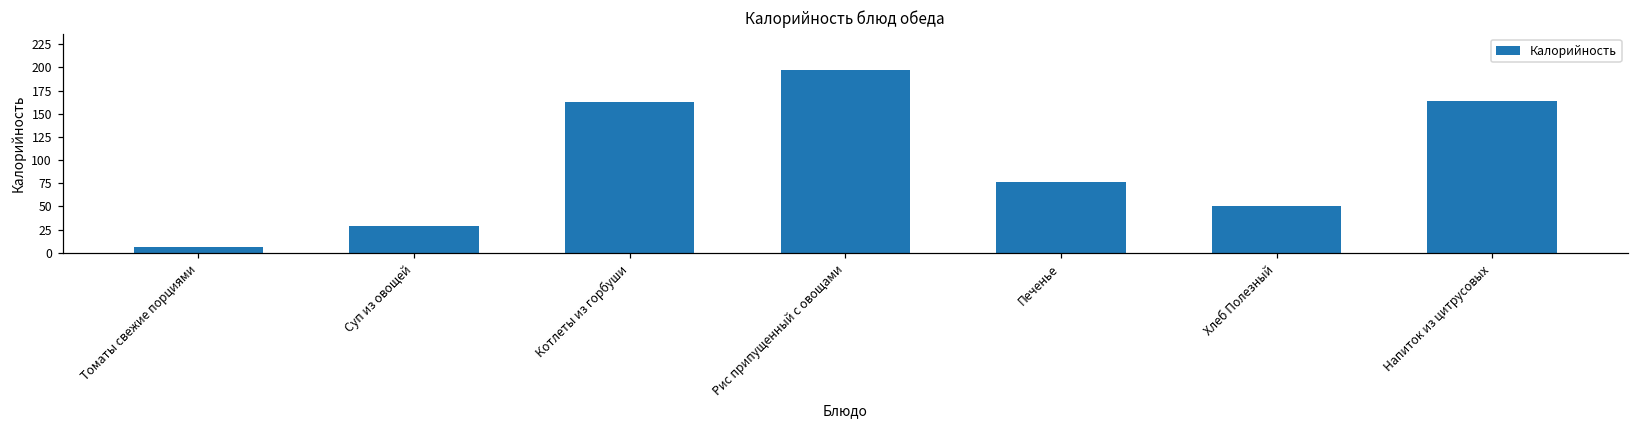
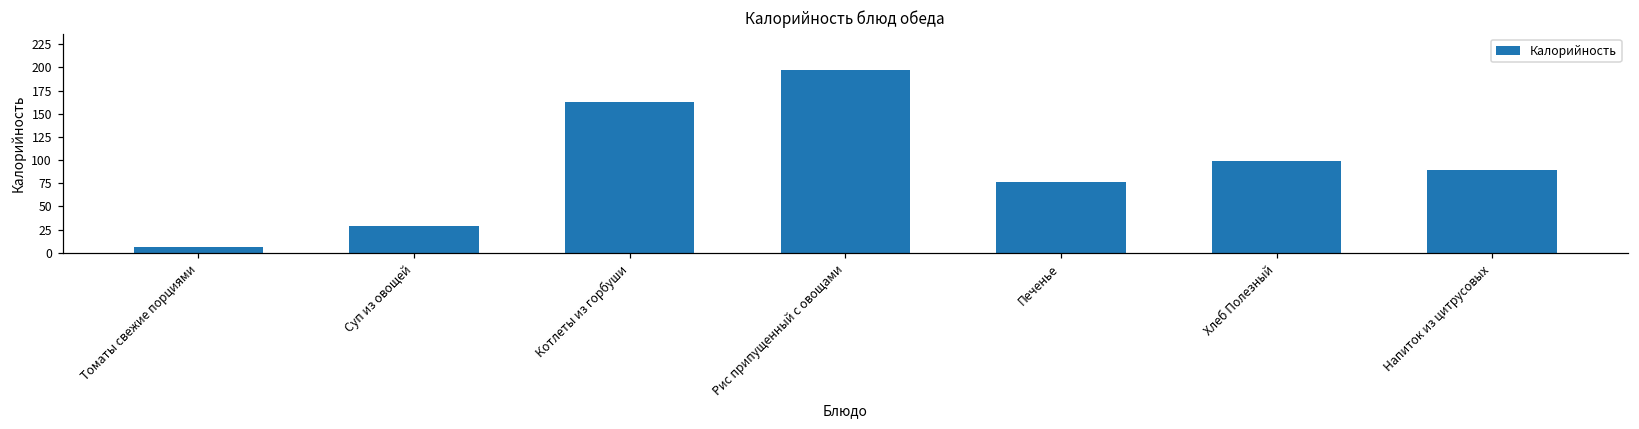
  {
    "Томаты свежие порциями": 10,
    "Суп из овощей": 30,
    "Котлеты из горбуши": 160,
    "Рис припущенный с овощами": 200,
    "Печенье": 80,
-   "Хлеб Полезный": 50,
-   "Напиток из цитрусовых": 160
+   "Хлеб Полезный": 100,
+   "Напиток из цитрусовых": 90
  }
